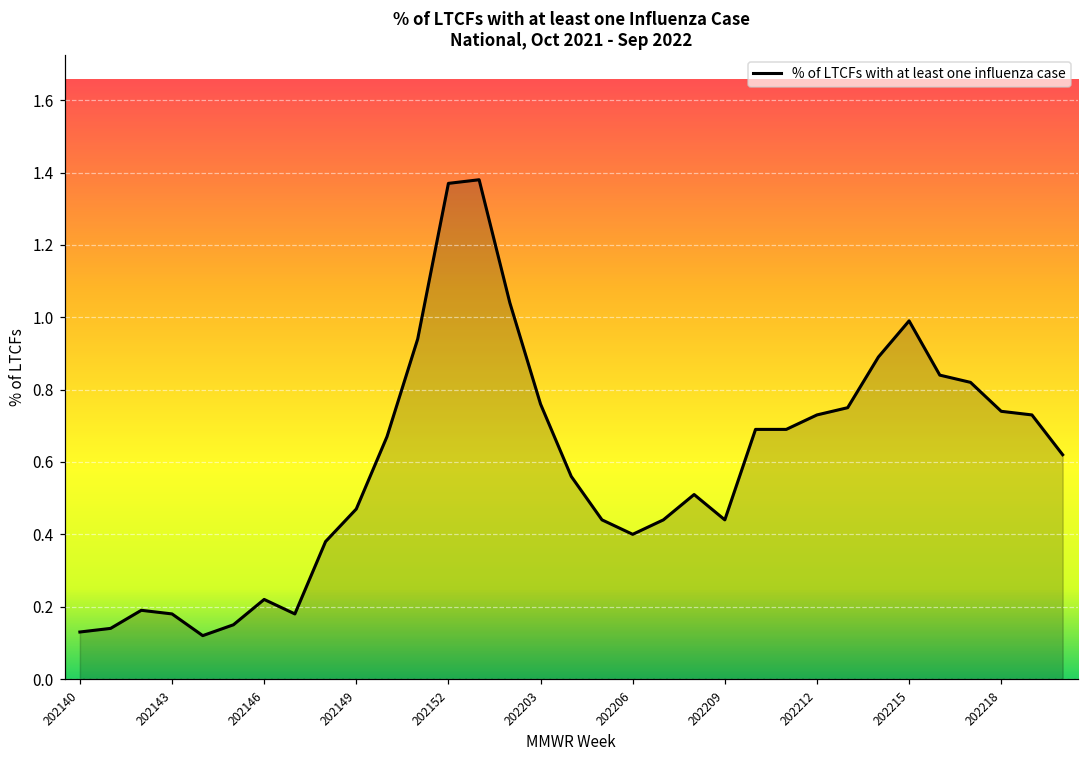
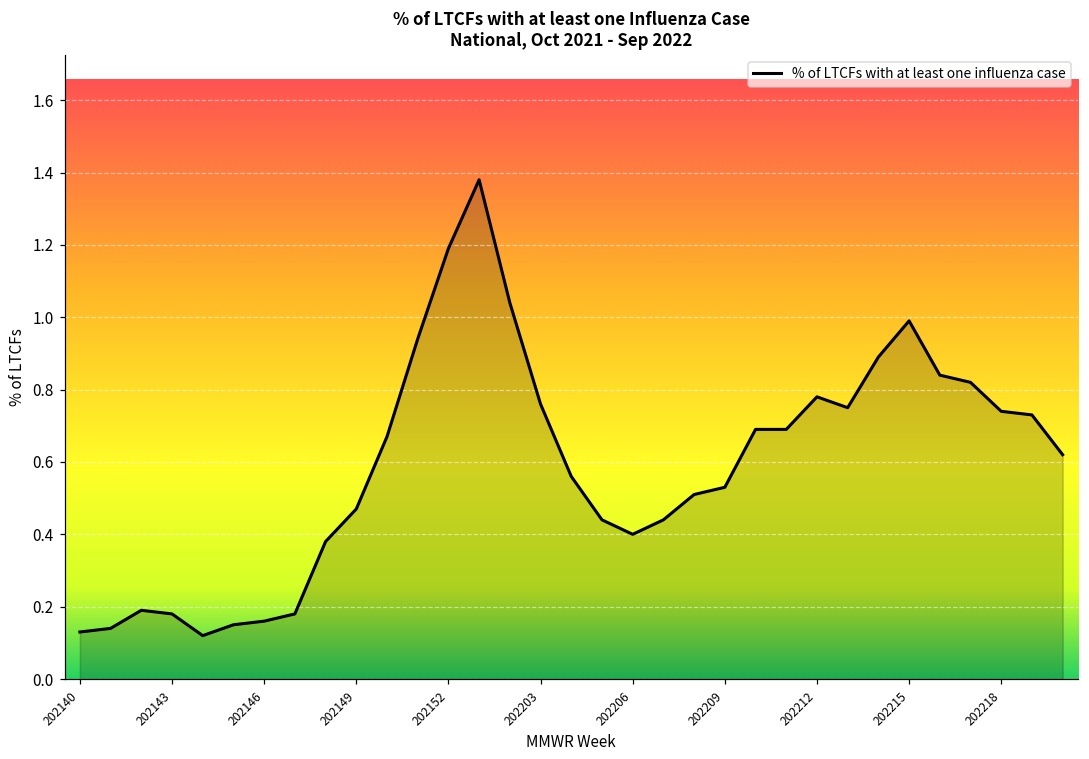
  {
    "202140": 0.13,
    "202143": 0.18,
-   "202146": 0.22,
+   "202146": 0.16,
    "202149": 0.47,
-   "202152": 1.37,
+   "202152": 1.19,
    "202203": 0.76,
    "202206": 0.40,
-   "202209": 0.44,
-   "202212": 0.73,
+   "202209": 0.53,
+   "202212": 0.78,
    "202215": 0.99,
    "202218": 0.74
  }
